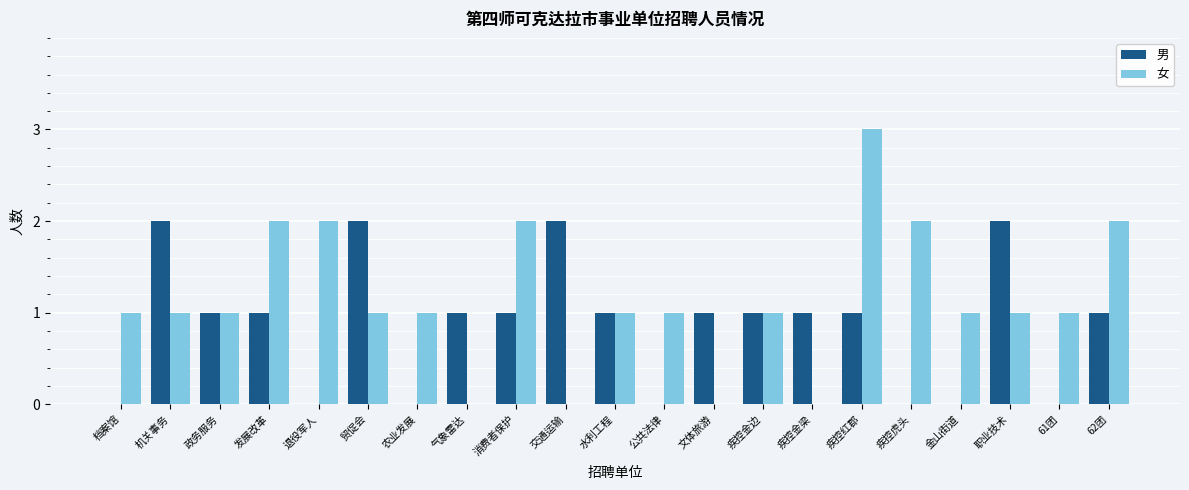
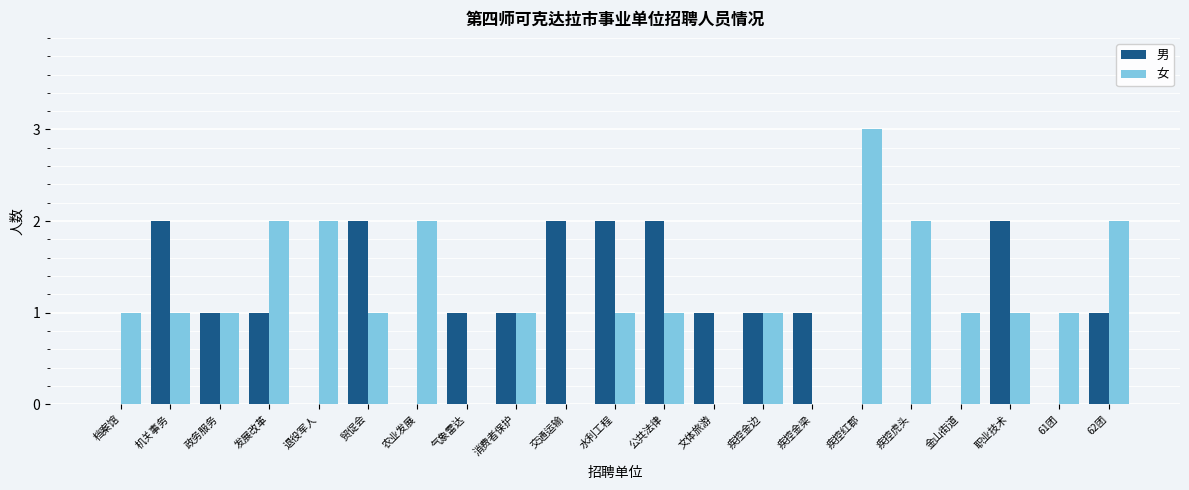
  {
    "男": {
      "档案馆": 0,
      "机关事务": 2,
      "政务服务": 1,
      "发展改革": 1,
      "退役军人": 0,
      "贸促会": 2,
      "农业发展": 0,
      "气象雷达": 1,
      "消费者保护": 1,
      "交通运输": 2,
-     "水利工程": 1,
-     "公共法律": 0,
+     "水利工程": 2,
+     "公共法律": 2,
      "文体旅游": 1,
      "疾控金边": 1,
      "疾控金梁": 1,
-     "疾控红郡": 1,
+     "疾控红郡": 0,
      "疾控虎头": 0,
      "金山街道": 0,
      "职业技术": 2,
      "61团": 0,
      "62团": 1
    },
    "女": {
      "档案馆": 1,
      "机关事务": 1,
      "政务服务": 1,
      "发展改革": 2,
      "退役军人": 2,
      "贸促会": 1,
-     "农业发展": 1,
+     "农业发展": 2,
      "气象雷达": 0,
-     "消费者保护": 2,
+     "消费者保护": 1,
      "交通运输": 0,
      "水利工程": 1,
      "公共法律": 1,
      "文体旅游": 0,
      "疾控金边": 1,
      "疾控金梁": 0,
      "疾控红郡": 3,
      "疾控虎头": 2,
      "金山街道": 1,
      "职业技术": 1,
      "61团": 1,
      "62团": 2
    }
  }
